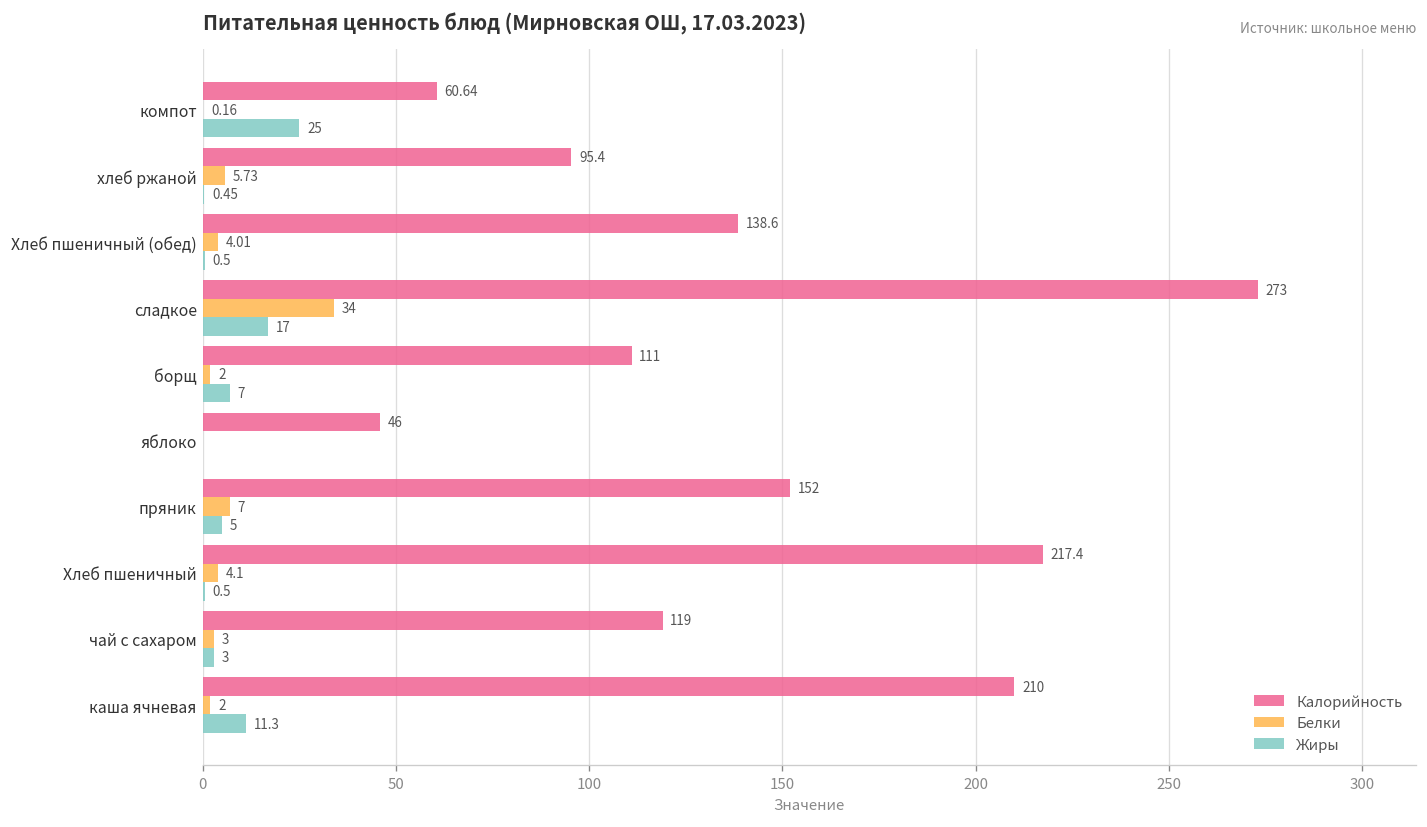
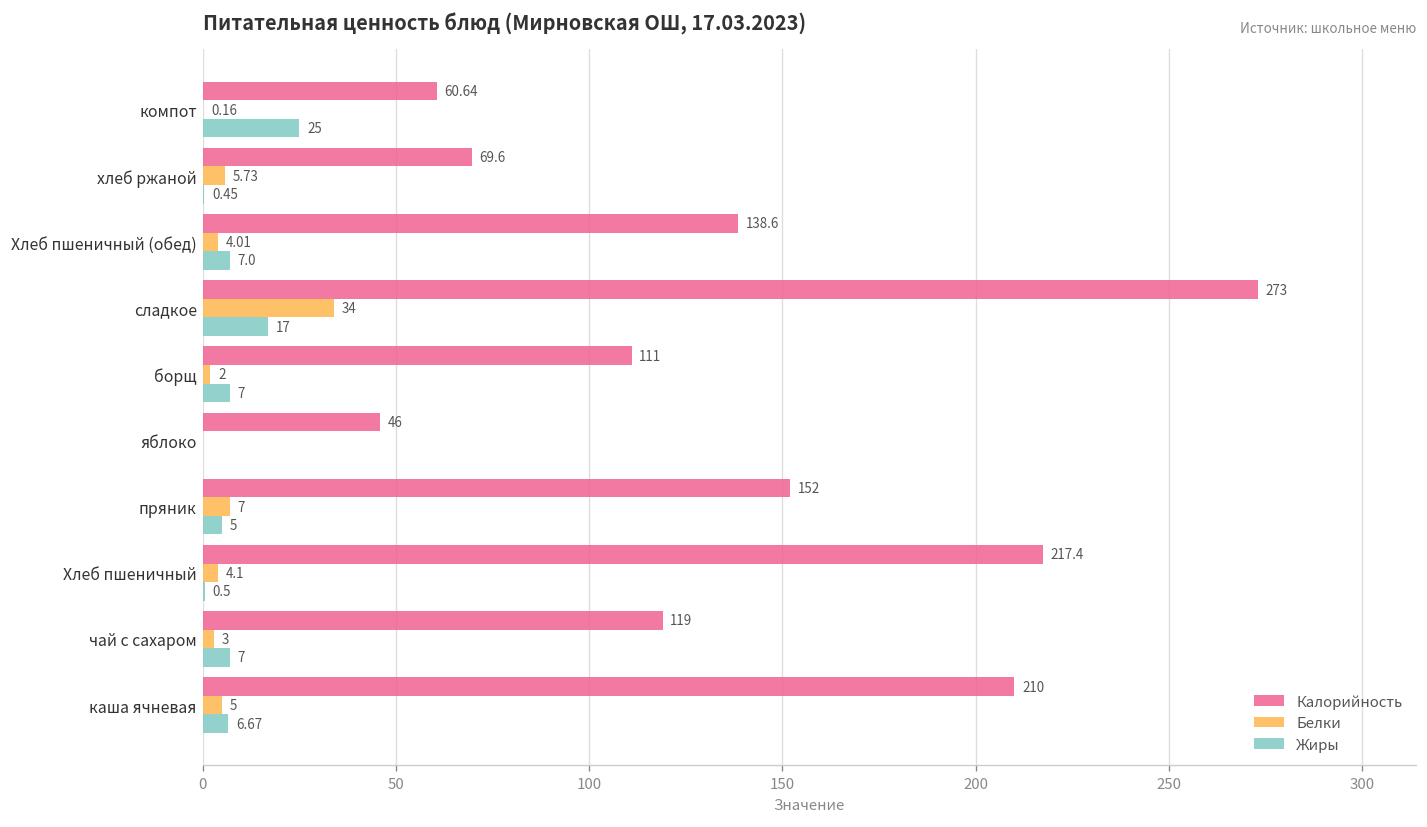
  {
    "Калорийность": {
      "компот": 60.64,
-     "хлеб ржаной": 95.4,
+     "хлеб ржаной": 69.6,
      "Хлеб пшеничный (обед)": 138.6,
      "сладкое": 273,
      "борщ": 111,
      "яблоко": 46,
      "пряник": 152,
      "Хлеб пшеничный": 217.4,
      "чай с сахаром": 119,
      "каша ячневая": 210
    },
    "Белки": {
      "компот": 0.16,
      "хлеб ржаной": 5.73,
      "Хлеб пшеничный (обед)": 4.01,
      "сладкое": 34,
      "борщ": 2,
      "пряник": 7,
      "Хлеб пшеничный": 4.1,
      "чай с сахаром": 3,
-     "каша ячневая": 2
+     "каша ячневая": 5
    },
    "Жиры": {
      "компот": 25,
      "хлеб ржаной": 0.45,
-     "Хлеб пшеничный (обед)": 0.5,
+     "Хлеб пшеничный (обед)": 7.0,
      "сладкое": 17,
      "борщ": 7,
      "пряник": 5,
      "Хлеб пшеничный": 0.5,
-     "чай с сахаром": 3,
-     "каша ячневая": 11.3
+     "чай с сахаром": 7,
+     "каша ячневая": 6.67
    }
  }
